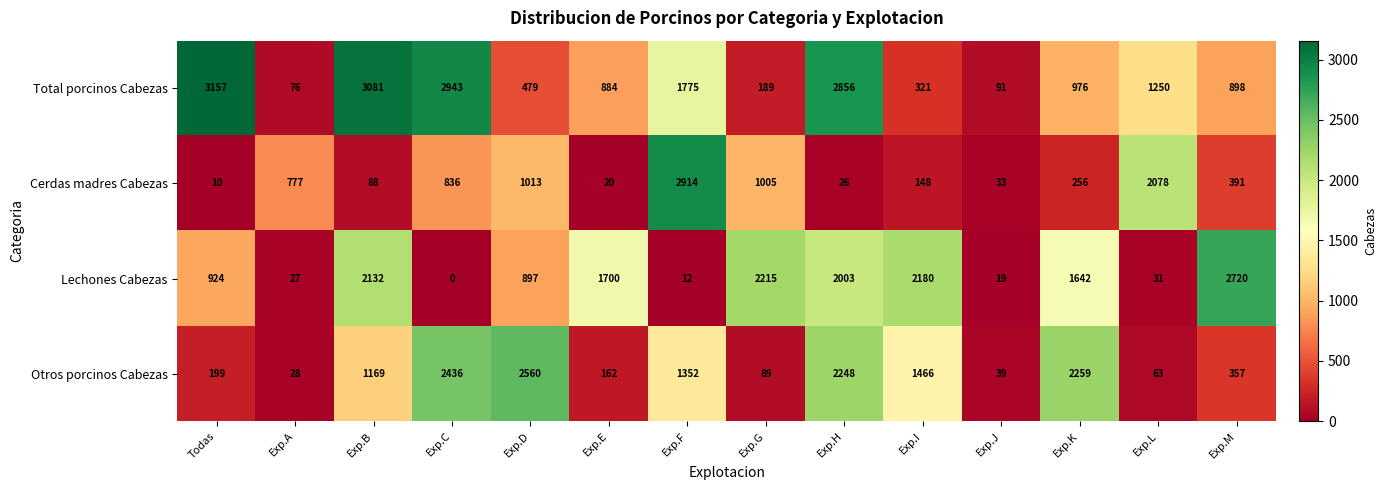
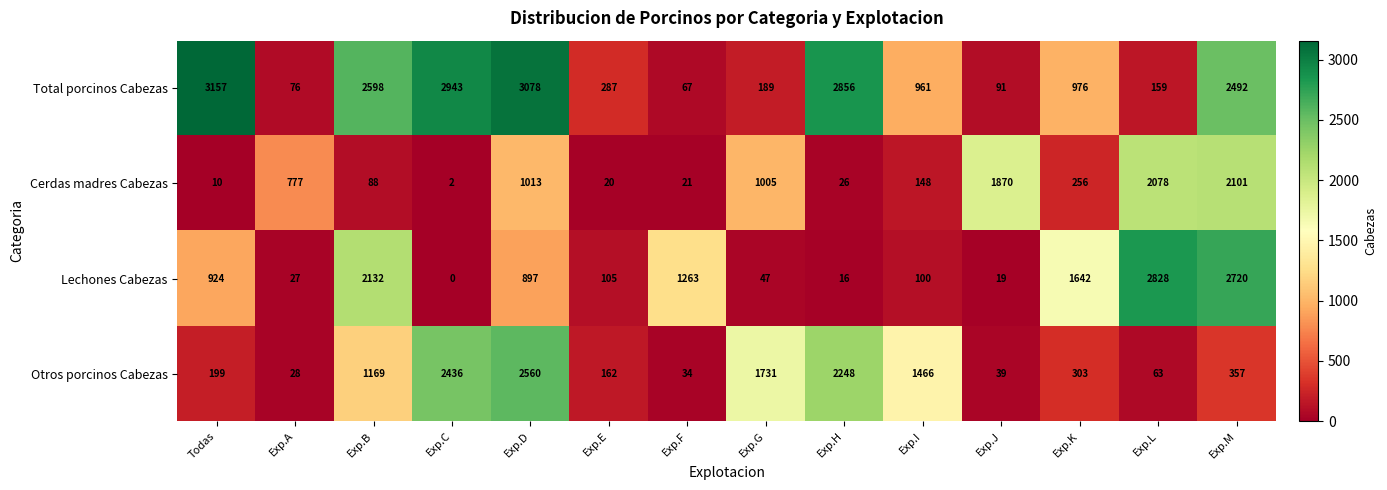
  {
    "Total porcinos Cabezas": {
      "Todas": 3157,
      "Exp.A": 76,
-     "Exp.B": 3081,
+     "Exp.B": 2598,
      "Exp.C": 2943,
-     "Exp.D": 479,
-     "Exp.E": 884,
-     "Exp.F": 1775,
+     "Exp.D": 3078,
+     "Exp.E": 287,
+     "Exp.F": 67,
      "Exp.G": 189,
      "Exp.H": 2856,
-     "Exp.I": 321,
+     "Exp.I": 961,
      "Exp.J": 91,
      "Exp.K": 976,
-     "Exp.L": 1250,
-     "Exp.M": 898
+     "Exp.L": 159,
+     "Exp.M": 2492
    },
    "Cerdas madres Cabezas": {
      "Todas": 10,
      "Exp.A": 777,
      "Exp.B": 88,
-     "Exp.C": 836,
+     "Exp.C": 2,
      "Exp.D": 1013,
      "Exp.E": 20,
-     "Exp.F": 2914,
+     "Exp.F": 21,
      "Exp.G": 1005,
      "Exp.H": 26,
      "Exp.I": 148,
-     "Exp.J": 33,
+     "Exp.J": 1870,
      "Exp.K": 256,
      "Exp.L": 2078,
-     "Exp.M": 391
+     "Exp.M": 2101
    },
    "Lechones Cabezas": {
      "Todas": 924,
      "Exp.A": 27,
      "Exp.B": 2132,
      "Exp.C": 0,
      "Exp.D": 897,
-     "Exp.E": 1700,
-     "Exp.F": 12,
-     "Exp.G": 2215,
-     "Exp.H": 2003,
-     "Exp.I": 2180,
+     "Exp.E": 105,
+     "Exp.F": 1263,
+     "Exp.G": 47,
+     "Exp.H": 16,
+     "Exp.I": 100,
      "Exp.J": 19,
      "Exp.K": 1642,
-     "Exp.L": 31,
+     "Exp.L": 2828,
      "Exp.M": 2720
    },
    "Otros porcinos Cabezas": {
      "Todas": 199,
      "Exp.A": 28,
      "Exp.B": 1169,
      "Exp.C": 2436,
      "Exp.D": 2560,
      "Exp.E": 162,
-     "Exp.F": 1352,
-     "Exp.G": 89,
+     "Exp.F": 34,
+     "Exp.G": 1731,
      "Exp.H": 2248,
      "Exp.I": 1466,
      "Exp.J": 39,
-     "Exp.K": 2259,
+     "Exp.K": 303,
      "Exp.L": 63,
      "Exp.M": 357
    }
  }
